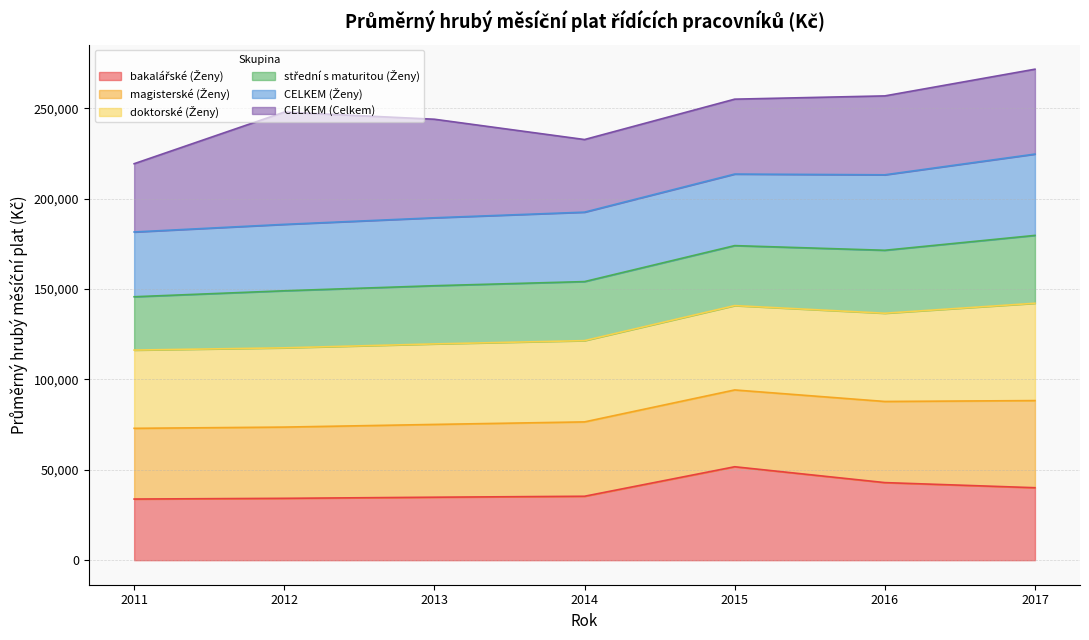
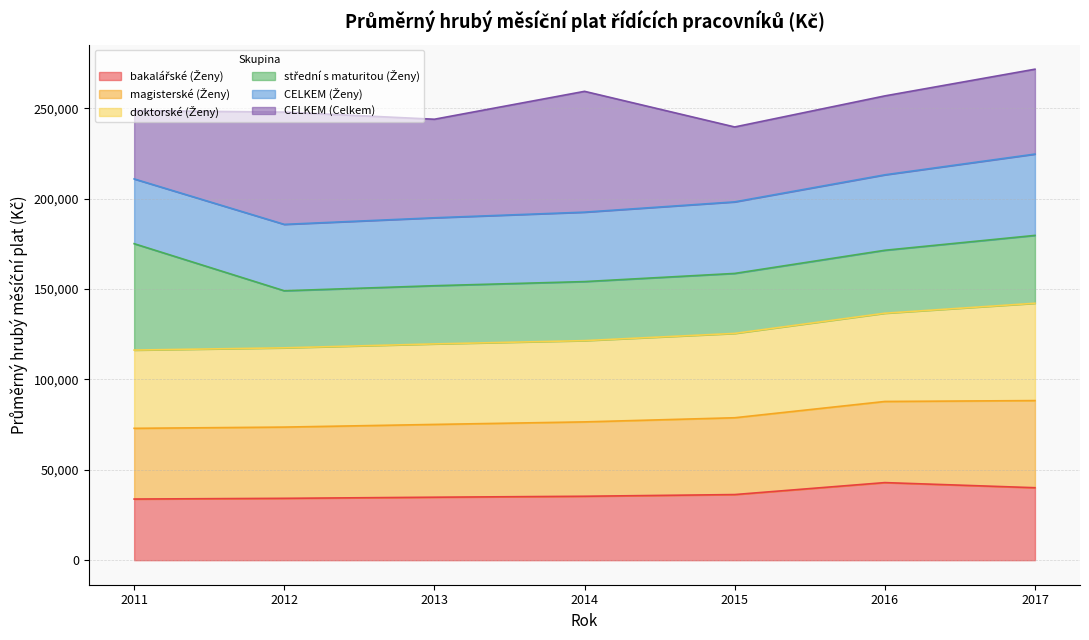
  {
    "bakalářské (Ženy)": {
      "2011": "34,000",
      "2012": "34,000",
      "2013": "35,000",
      "2014": "35,000",
-     "2015": "52,000",
+     "2015": "36,000",
      "2016": "43,000",
      "2017": "40,000"
    },
    "střední s maturitou (Ženy)": {
-     "2011": "30,000",
+     "2011": "59,000",
      "2012": "32,000",
      "2013": "32,000",
      "2014": "33,000",
      "2015": "33,000",
      "2016": "35,000",
      "2017": "38,000"
    },
    "CELKEM (Ženy)": {
      "2011": "36,000",
      "2012": "37,000",
      "2013": "38,000",
      "2014": "38,000",
      "2015": "40,000",
      "2016": "42,000",
      "2017": "45,000"
    },
    "CELKEM (Celkem)": {
      "2013": "55,000",
-     "2014": "40,000",
+     "2014": "67,000",
      "2015": "41,000",
      "2016": "44,000",
      "2017": "47,000"
    }
  }
